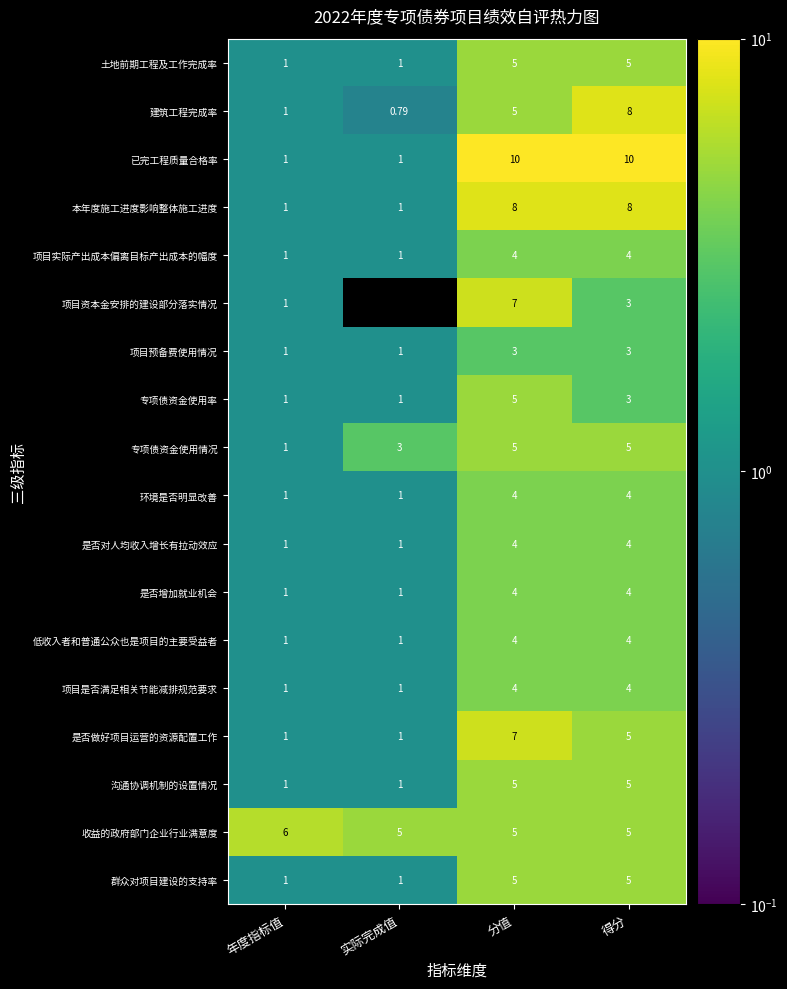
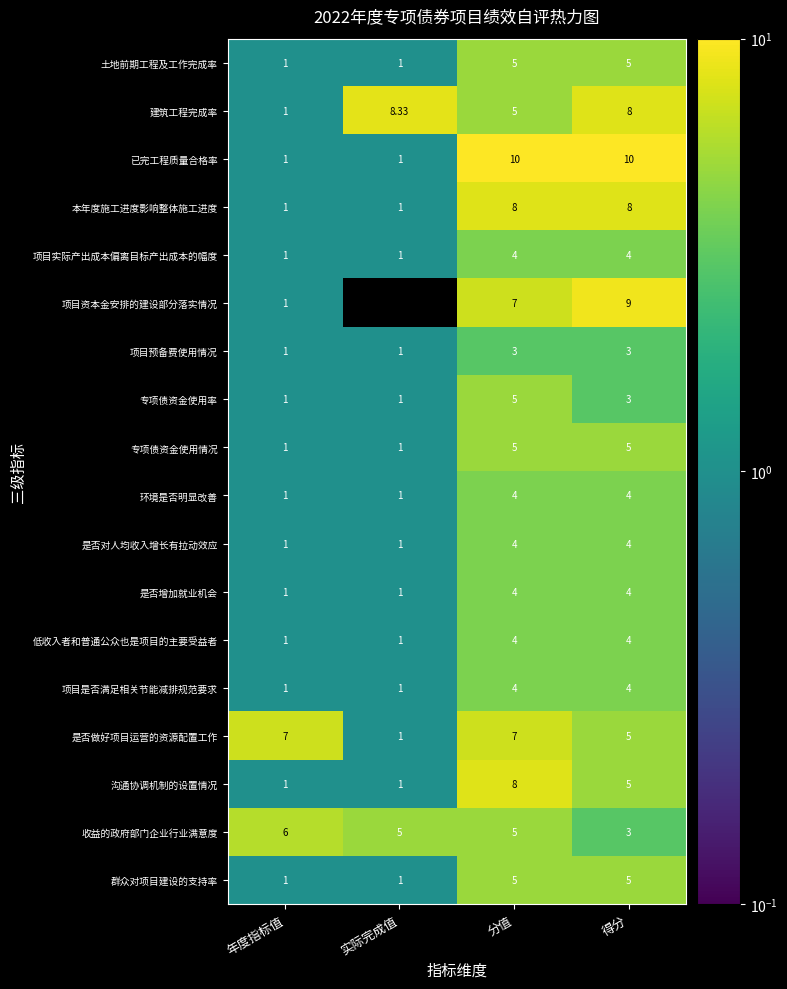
  {
    "土地前期工程及工作完成率": {
      "年度指标值": 1,
      "实际完成值": 1,
      "分值": 5,
      "得分": 5
    },
    "建筑工程完成率": {
      "年度指标值": 1,
-     "实际完成值": 0.79,
+     "实际完成值": 8.33,
      "分值": 5,
      "得分": 8
    },
    "已完工程质量合格率": {
      "年度指标值": 1,
      "实际完成值": 1,
      "分值": 10,
      "得分": 10
    },
    "本年度施工进度影响整体施工进度": {
      "年度指标值": 1,
      "实际完成值": 1,
      "分值": 8,
      "得分": 8
    },
    "项目实际产出成本偏离目标产出成本的幅度": {
      "年度指标值": 1,
      "实际完成值": 1,
      "分值": 4,
      "得分": 4
    },
    "项目资本金安排的建设部分落实情况": {
      "年度指标值": 1,
      "分值": 7,
-     "得分": 3
+     "得分": 9
    },
    "项目预备费使用情况": {
      "年度指标值": 1,
      "实际完成值": 1,
      "分值": 3,
      "得分": 3
    },
    "专项债资金使用率": {
      "年度指标值": 1,
      "实际完成值": 1,
      "分值": 5,
      "得分": 3
    },
    "专项债资金使用情况": {
      "年度指标值": 1,
-     "实际完成值": 3,
+     "实际完成值": 1,
      "分值": 5,
      "得分": 5
    },
    "环境是否明显改善": {
      "年度指标值": 1,
      "实际完成值": 1,
      "分值": 4,
      "得分": 4
    },
    "是否对人均收入增长有拉动效应": {
      "年度指标值": 1,
      "实际完成值": 1,
      "分值": 4,
      "得分": 4
    },
    "是否增加就业机会": {
      "年度指标值": 1,
      "实际完成值": 1,
      "分值": 4,
      "得分": 4
    },
    "低收入者和普通公众也是项目的主要受益者": {
      "年度指标值": 1,
      "实际完成值": 1,
      "分值": 4,
      "得分": 4
    },
    "项目是否满足相关节能减排规范要求": {
      "年度指标值": 1,
      "实际完成值": 1,
      "分值": 4,
      "得分": 4
    },
    "是否做好项目运营的资源配置工作": {
-     "年度指标值": 1,
+     "年度指标值": 7,
      "实际完成值": 1,
      "分值": 7,
      "得分": 5
    },
    "沟通协调机制的设置情况": {
      "年度指标值": 1,
      "实际完成值": 1,
-     "分值": 5,
+     "分值": 8,
      "得分": 5
    },
    "收益的政府部门企业行业满意度": {
      "年度指标值": 6,
      "实际完成值": 5,
      "分值": 5,
-     "得分": 5
+     "得分": 3
    },
    "群众对项目建设的支持率": {
      "年度指标值": 1,
      "实际完成值": 1,
      "分值": 5,
      "得分": 5
    }
  }
